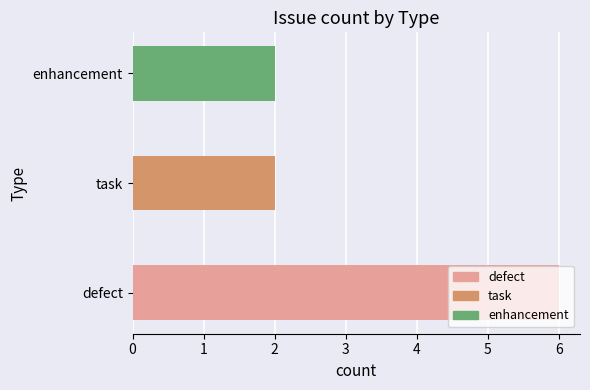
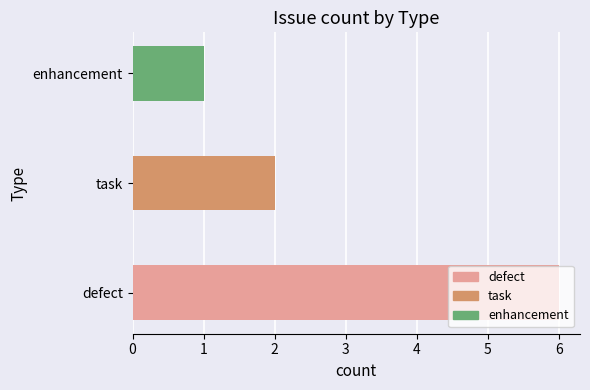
  {
-   "enhancement": 2,
+   "enhancement": 1,
    "task": 2
  }
